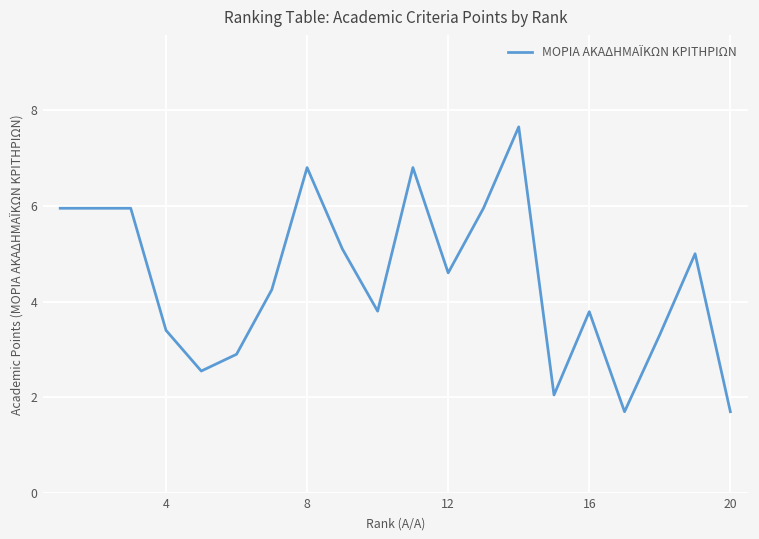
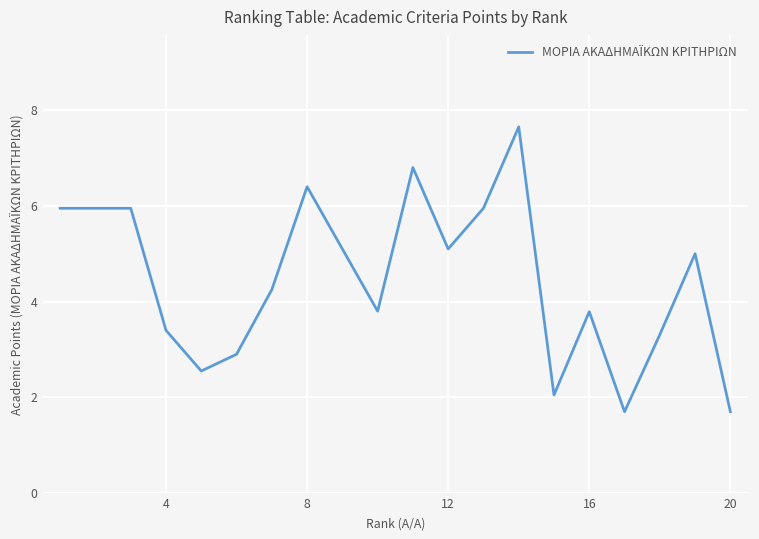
  {
    "4": 3.4,
-   "8": 6.8,
-   "12": 4.6,
+   "8": 6.4,
+   "12": 5.1,
    "16": 3.8,
    "20": 1.7
  }
